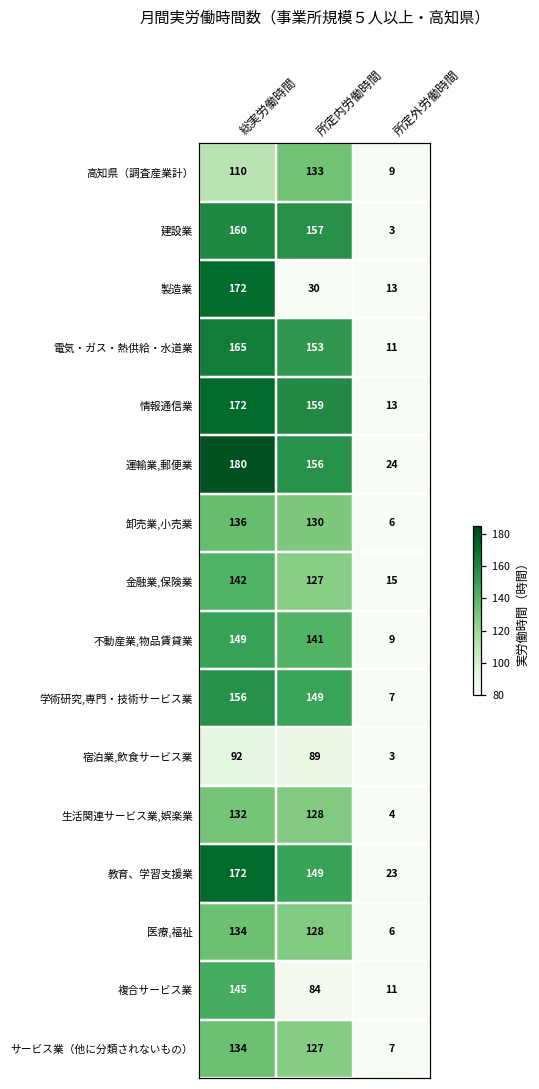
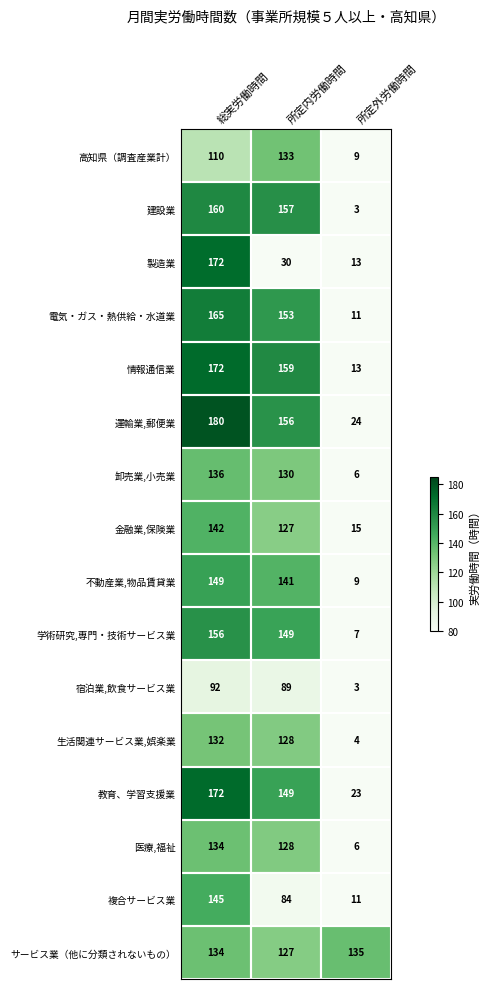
  {
    "高知県（調査産業計）": {
      "総実労働時間": 110,
      "所定内労働時間": 133,
      "所定外労働時間": 9
    },
    "建設業": {
      "総実労働時間": 160,
      "所定内労働時間": 157,
      "所定外労働時間": 3
    },
    "製造業": {
      "総実労働時間": 172,
      "所定内労働時間": 30,
      "所定外労働時間": 13
    },
    "電気・ガス・熱供給・水道業": {
      "総実労働時間": 165,
      "所定内労働時間": 153,
      "所定外労働時間": 11
    },
    "情報通信業": {
      "総実労働時間": 172,
      "所定内労働時間": 159,
      "所定外労働時間": 13
    },
    "運輸業,郵便業": {
      "総実労働時間": 180,
      "所定内労働時間": 156,
      "所定外労働時間": 24
    },
    "卸売業,小売業": {
      "総実労働時間": 136,
      "所定内労働時間": 130,
      "所定外労働時間": 6
    },
    "金融業,保険業": {
      "総実労働時間": 142,
      "所定内労働時間": 127,
      "所定外労働時間": 15
    },
    "不動産業,物品賃貸業": {
      "総実労働時間": 149,
      "所定内労働時間": 141,
      "所定外労働時間": 9
    },
    "学術研究,専門・技術サービス業": {
      "総実労働時間": 156,
      "所定内労働時間": 149,
      "所定外労働時間": 7
    },
    "宿泊業,飲食サービス業": {
      "総実労働時間": 92,
      "所定内労働時間": 89,
      "所定外労働時間": 3
    },
    "生活関連サービス業,娯楽業": {
      "総実労働時間": 132,
      "所定内労働時間": 128,
      "所定外労働時間": 4
    },
    "教育、学習支援業": {
      "総実労働時間": 172,
      "所定内労働時間": 149,
      "所定外労働時間": 23
    },
    "医療,福祉": {
      "総実労働時間": 134,
      "所定内労働時間": 128,
      "所定外労働時間": 6
    },
    "複合サービス業": {
      "総実労働時間": 145,
      "所定内労働時間": 84,
      "所定外労働時間": 11
    },
    "サービス業（他に分類されないもの）": {
      "総実労働時間": 134,
      "所定内労働時間": 127,
-     "所定外労働時間": 7
+     "所定外労働時間": 135
    }
  }
